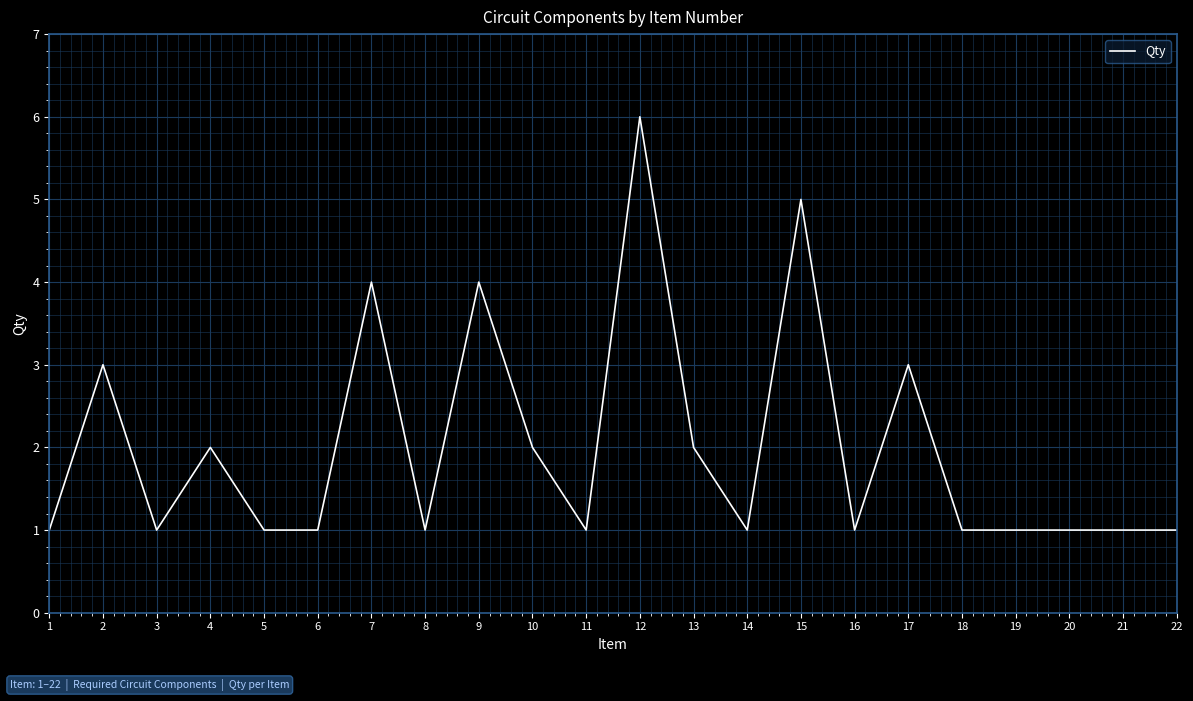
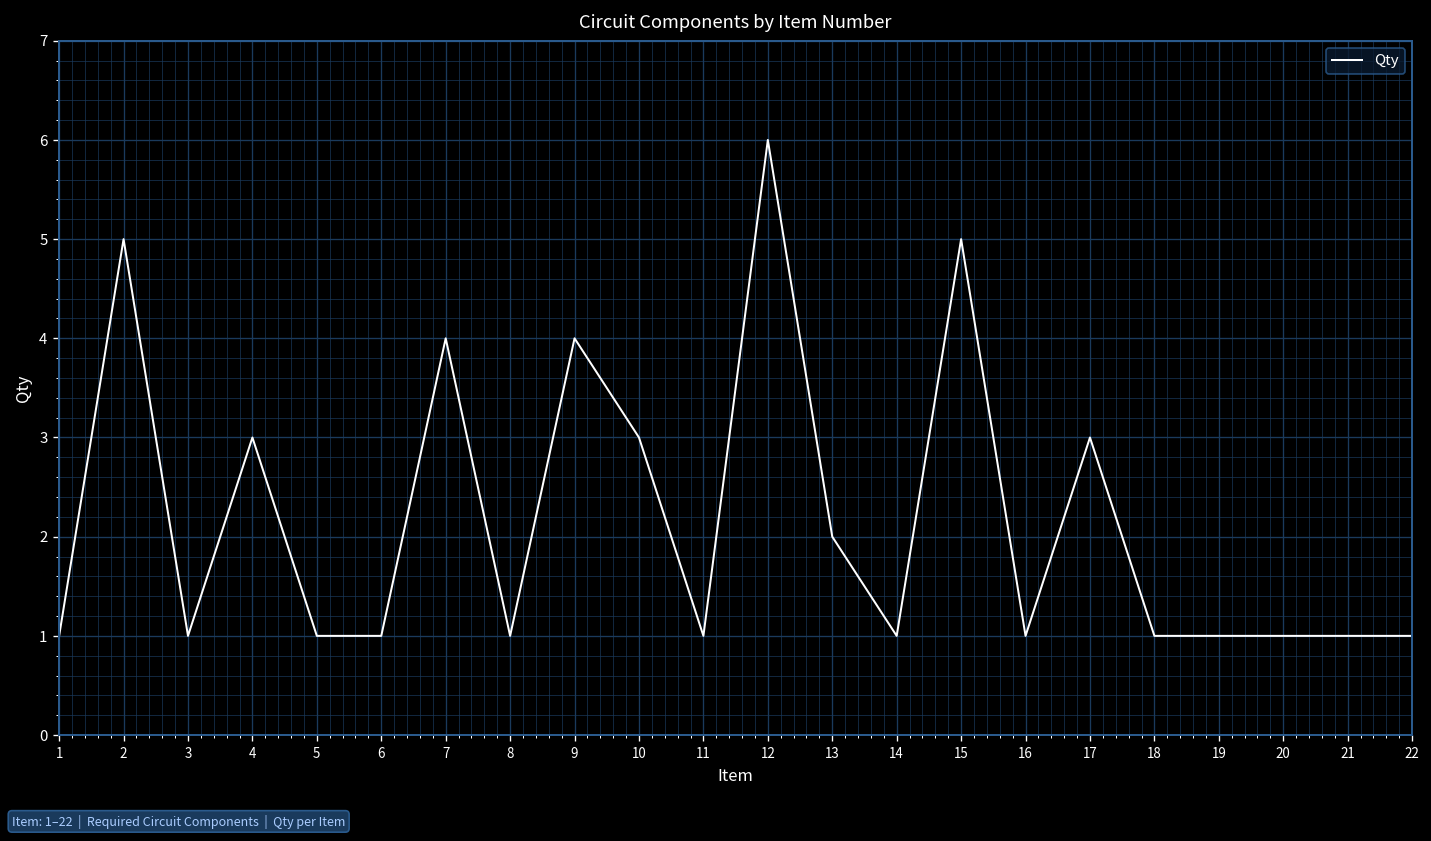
  {
    "1": 1,
-   "2": 3,
+   "2": 5,
    "3": 1,
-   "4": 2,
+   "4": 3,
    "5": 1,
    "6": 1,
    "7": 4,
    "8": 1,
    "9": 4,
-   "10": 2,
+   "10": 3,
    "11": 1,
    "12": 6,
    "13": 2,
    "14": 1,
    "15": 5,
    "16": 1,
    "17": 3,
    "18": 1,
    "19": 1,
    "20": 1,
    "21": 1,
    "22": 1
  }
